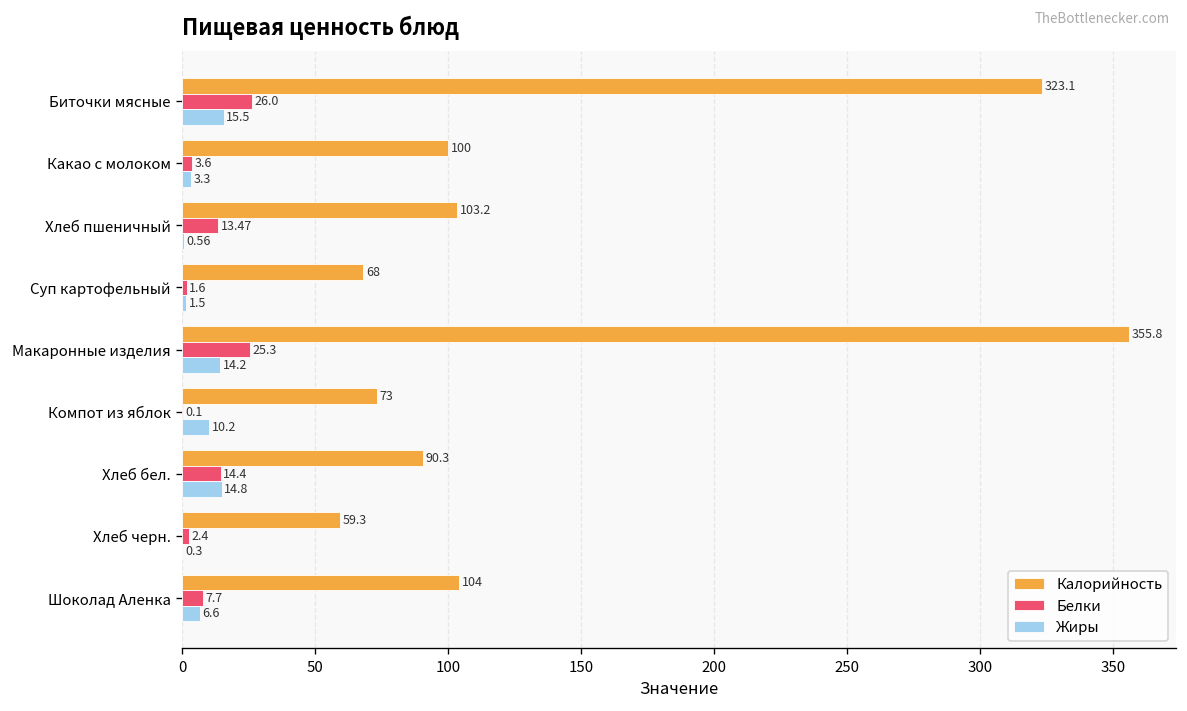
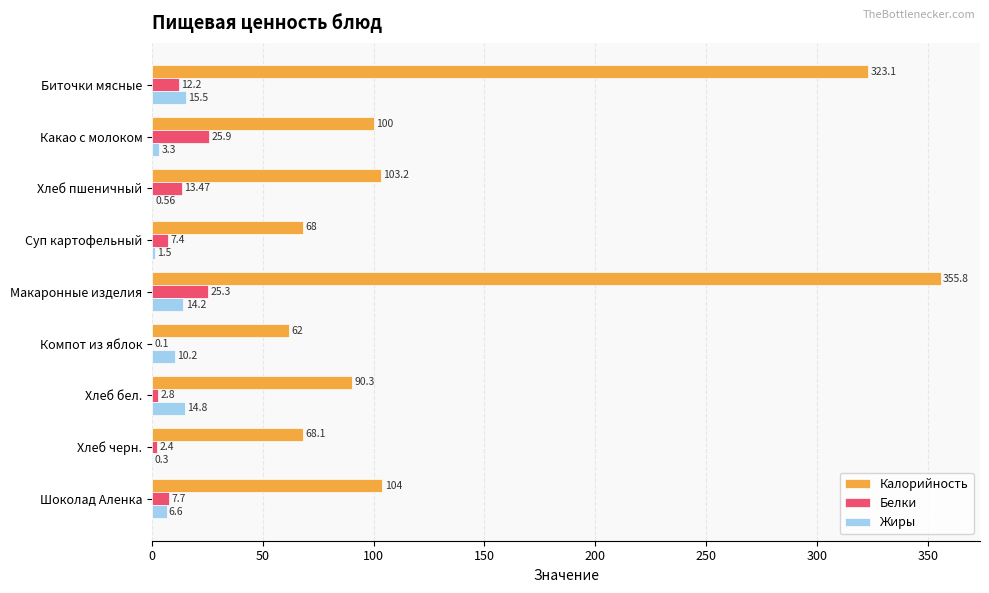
  {
    "Калорийность": {
      "Биточки мясные": 323.1,
      "Какао с молоком": 100,
      "Хлеб пшеничный": 103.2,
      "Суп картофельный": 68,
      "Макаронные изделия": 355.8,
-     "Компот из яблок": 73,
+     "Компот из яблок": 62,
      "Хлеб бел.": 90.3,
-     "Хлеб черн.": 59.3,
+     "Хлеб черн.": 68.1,
      "Шоколад Аленка": 104
    },
    "Белки": {
-     "Биточки мясные": 26.0,
-     "Какао с молоком": 3.6,
+     "Биточки мясные": 12.2,
+     "Какао с молоком": 25.9,
      "Хлеб пшеничный": 13.47,
-     "Суп картофельный": 1.6,
+     "Суп картофельный": 7.4,
      "Макаронные изделия": 25.3,
      "Компот из яблок": 0.1,
-     "Хлеб бел.": 14.4,
+     "Хлеб бел.": 2.8,
      "Хлеб черн.": 2.4,
      "Шоколад Аленка": 7.7
    },
    "Жиры": {
      "Биточки мясные": 15.5,
      "Какао с молоком": 3.3,
      "Хлеб пшеничный": 0.56,
      "Суп картофельный": 1.5,
      "Макаронные изделия": 14.2,
      "Компот из яблок": 10.2,
      "Хлеб бел.": 14.8,
      "Хлеб черн.": 0.3,
      "Шоколад Аленка": 6.6
    }
  }
